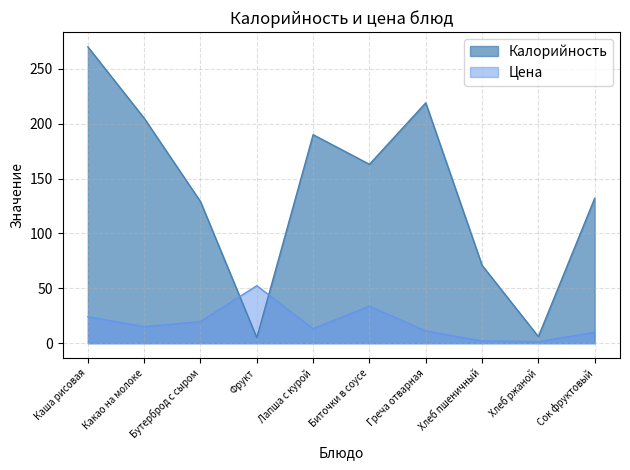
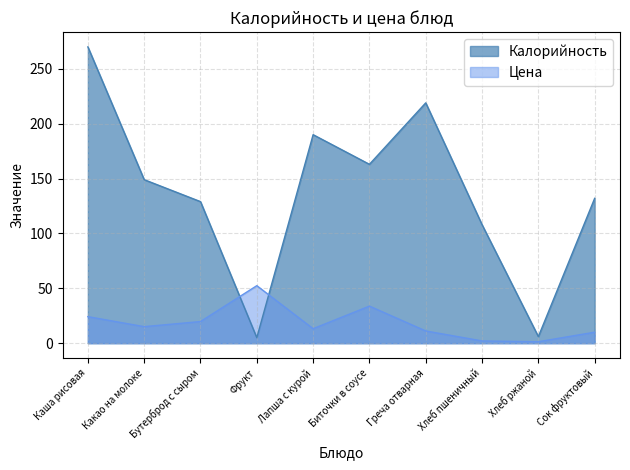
  {
    "Калорийность": {
      "Каша рисовая": 270,
-     "Какао на молоке": 205,
+     "Какао на молоке": 149,
      "Бутерброд с сыром": 129,
      "Фрукт": 5,
      "Лапша с курой": 190,
      "Биточки в соусе": 163,
      "Греча отварная": 219,
-     "Хлеб пшеничный": 71,
+     "Хлеб пшеничный": 108,
      "Хлеб ржаной": 6,
      "Сок фруктовый": 132
    },
    "Цена": {
      "Каша рисовая": 24,
      "Какао на молоке": 15,
      "Бутерброд с сыром": 20,
      "Фрукт": 52,
      "Лапша с курой": 13,
      "Биточки в соусе": 34,
      "Греча отварная": 11,
      "Хлеб пшеничный": 2,
      "Хлеб ржаной": 1,
      "Сок фруктовый": 10
    }
  }
